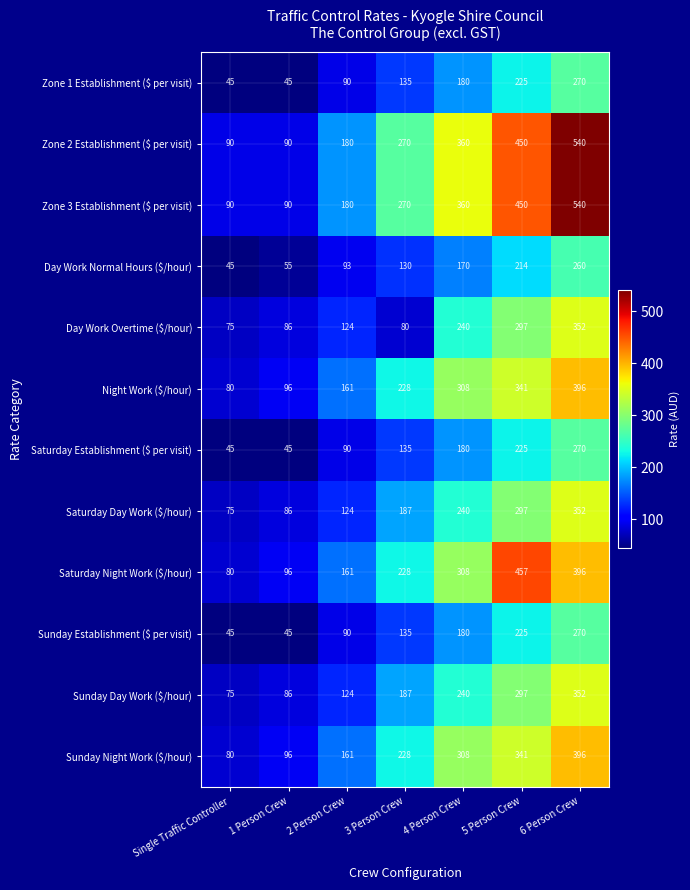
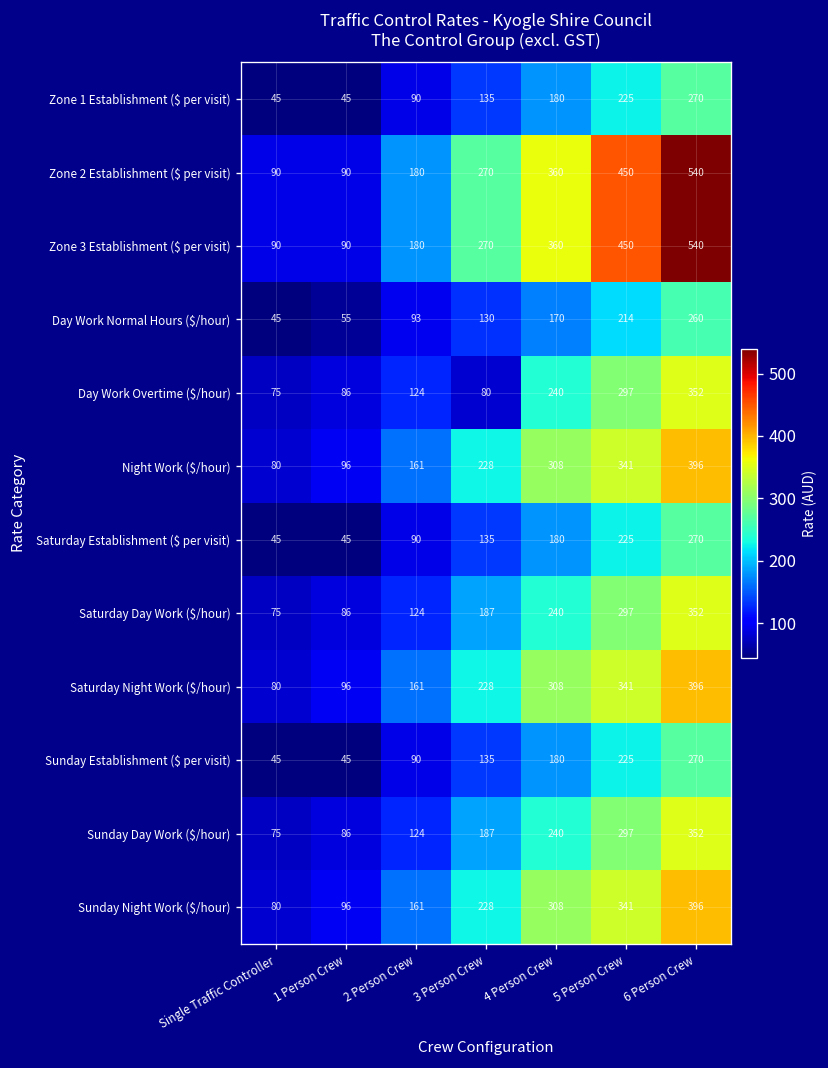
  {
    "Zone 1 Establishment ($ per visit)": {
      "Single Traffic Controller": 45,
      "1 Person Crew": 45,
      "2 Person Crew": 90,
      "3 Person Crew": 135,
      "4 Person Crew": 180,
      "5 Person Crew": 225,
      "6 Person Crew": 270
    },
    "Zone 2 Establishment ($ per visit)": {
      "Single Traffic Controller": 90,
      "1 Person Crew": 90,
      "2 Person Crew": 180,
      "3 Person Crew": 270,
      "4 Person Crew": 360,
      "5 Person Crew": 450,
      "6 Person Crew": 540
    },
    "Zone 3 Establishment ($ per visit)": {
      "Single Traffic Controller": 90,
      "1 Person Crew": 90,
      "2 Person Crew": 180,
      "3 Person Crew": 270,
      "4 Person Crew": 360,
      "5 Person Crew": 450,
      "6 Person Crew": 540
    },
    "Day Work Normal Hours ($/hour)": {
      "Single Traffic Controller": 45,
      "1 Person Crew": 55,
      "2 Person Crew": 93,
      "3 Person Crew": 130,
      "4 Person Crew": 170,
      "5 Person Crew": 214,
      "6 Person Crew": 260
    },
    "Day Work Overtime ($/hour)": {
      "Single Traffic Controller": 75,
      "1 Person Crew": 86,
      "2 Person Crew": 124,
      "3 Person Crew": 80,
      "4 Person Crew": 240,
      "5 Person Crew": 297,
      "6 Person Crew": 352
    },
    "Night Work ($/hour)": {
      "Single Traffic Controller": 80,
      "1 Person Crew": 96,
      "2 Person Crew": 161,
      "3 Person Crew": 228,
      "4 Person Crew": 308,
      "5 Person Crew": 341,
      "6 Person Crew": 396
    },
    "Saturday Establishment ($ per visit)": {
      "Single Traffic Controller": 45,
      "1 Person Crew": 45,
      "2 Person Crew": 90,
      "3 Person Crew": 135,
      "4 Person Crew": 180,
      "5 Person Crew": 225,
      "6 Person Crew": 270
    },
    "Saturday Day Work ($/hour)": {
      "Single Traffic Controller": 75,
      "1 Person Crew": 86,
      "2 Person Crew": 124,
      "3 Person Crew": 187,
      "4 Person Crew": 240,
      "5 Person Crew": 297,
      "6 Person Crew": 352
    },
    "Saturday Night Work ($/hour)": {
      "Single Traffic Controller": 80,
      "1 Person Crew": 96,
      "2 Person Crew": 161,
      "3 Person Crew": 228,
      "4 Person Crew": 308,
-     "5 Person Crew": 457,
+     "5 Person Crew": 341,
      "6 Person Crew": 396
    },
    "Sunday Establishment ($ per visit)": {
      "Single Traffic Controller": 45,
      "1 Person Crew": 45,
      "2 Person Crew": 90,
      "3 Person Crew": 135,
      "4 Person Crew": 180,
      "5 Person Crew": 225,
      "6 Person Crew": 270
    },
    "Sunday Day Work ($/hour)": {
      "Single Traffic Controller": 75,
      "1 Person Crew": 86,
      "2 Person Crew": 124,
      "3 Person Crew": 187,
      "4 Person Crew": 240,
      "5 Person Crew": 297,
      "6 Person Crew": 352
    },
    "Sunday Night Work ($/hour)": {
      "Single Traffic Controller": 80,
      "1 Person Crew": 96,
      "2 Person Crew": 161,
      "3 Person Crew": 228,
      "4 Person Crew": 308,
      "5 Person Crew": 341,
      "6 Person Crew": 396
    }
  }
